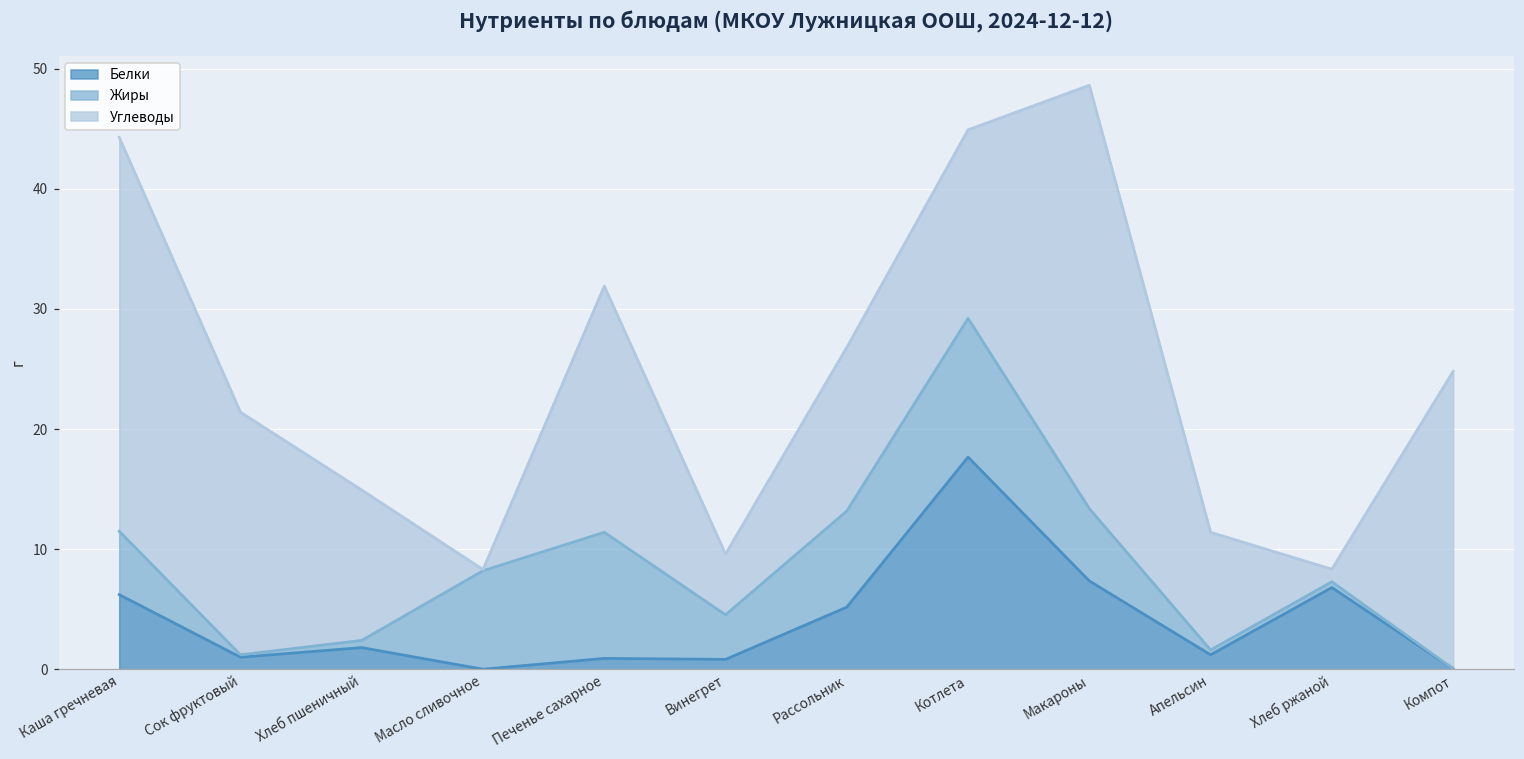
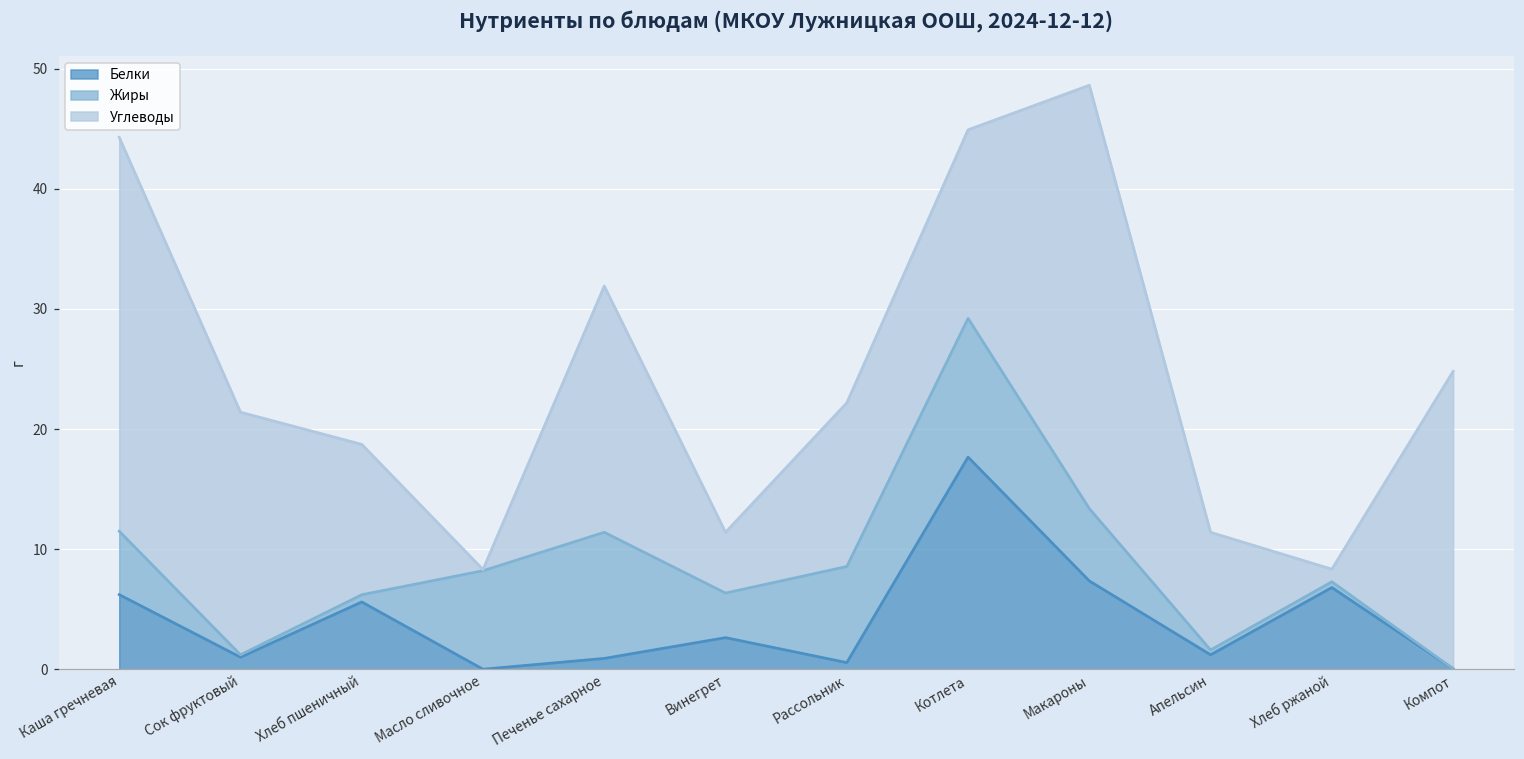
  {
    "Белки": {
      "Каша гречневая": 6.2,
-     "Хлеб пшеничный": 1.8,
+     "Хлеб пшеничный": 5.6,
      "Масло сливочное": 0.0,
      "Печенье сахарное": 0.9,
-     "Винегрет": 0.8,
-     "Рассольник": 5.2,
+     "Винегрет": 2.6,
+     "Рассольник": 0.6,
      "Котлета": 17.7,
      "Макароны": 7.4,
      "Апельсин": 1.2,
      "Хлеб ржаной": 6.8
    }
  }
